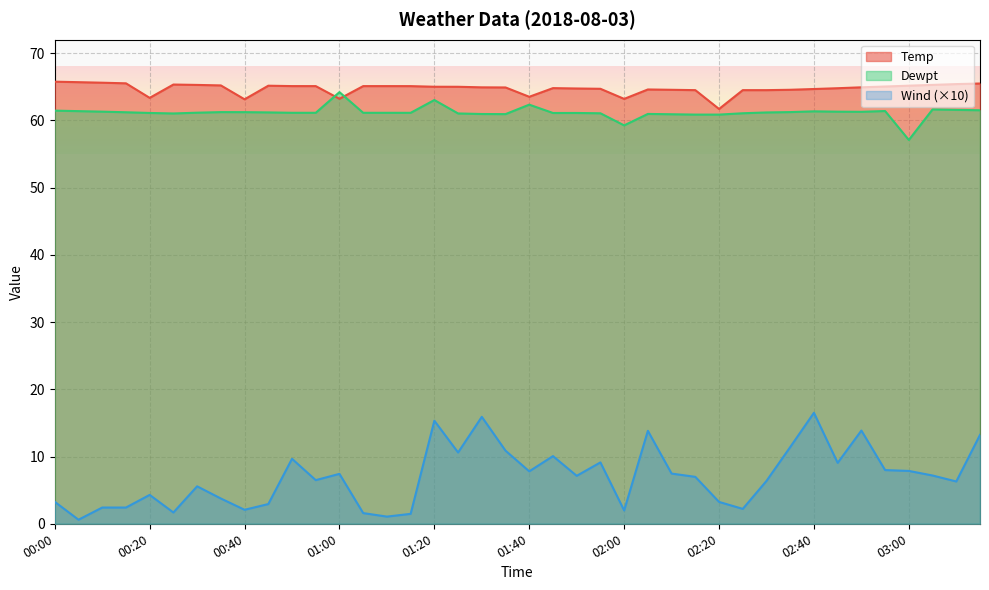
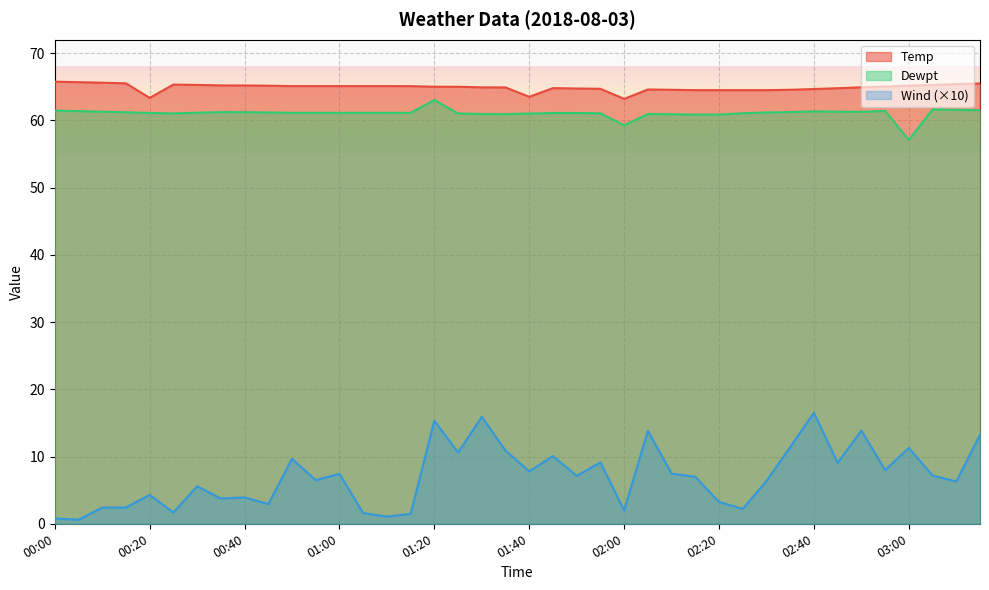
  {
    "Temp": {
      "00:00": 66,
      "00:20": 63,
-     "00:40": 63,
-     "01:00": 63,
+     "00:40": 65,
+     "01:00": 65,
      "01:20": 65,
      "01:40": 64,
      "02:00": 63,
-     "02:20": 62,
+     "02:20": 65,
      "02:40": 65
    },
    "Dewpt": {
      "00:00": 61,
      "00:20": 61,
      "00:40": 61,
-     "01:00": 64,
+     "01:00": 61,
      "01:20": 63,
-     "01:40": 62,
+     "01:40": 61,
      "02:00": 59,
      "02:20": 61,
      "02:40": 61,
      "03:00": 57
    },
    "Wind (×10)": {
-     "00:00": 3,
+     "00:00": 1,
      "00:20": 4,
-     "00:40": 2,
+     "00:40": 4,
      "01:00": 7,
      "01:20": 15,
      "01:40": 8,
      "02:00": 2,
      "02:20": 3,
      "02:40": 17,
-     "03:00": 8
+     "03:00": 11
    }
  }
